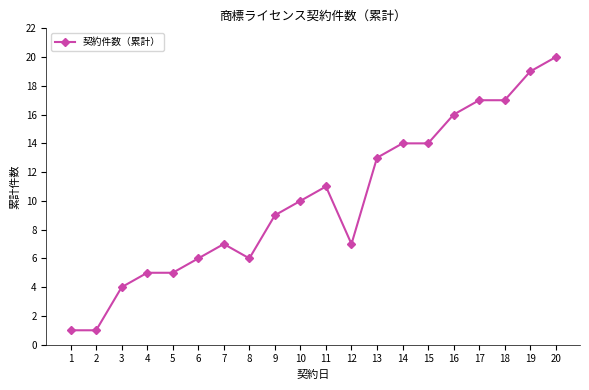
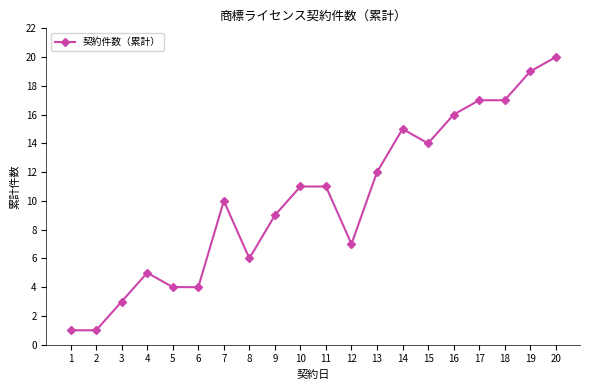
  {
    "1": 1,
    "2": 1,
-   "3": 4,
+   "3": 3,
    "4": 5,
-   "5": 5,
-   "6": 6,
-   "7": 7,
+   "5": 4,
+   "6": 4,
+   "7": 10,
    "8": 6,
    "9": 9,
-   "10": 10,
+   "10": 11,
    "11": 11,
    "12": 7,
-   "13": 13,
-   "14": 14,
+   "13": 12,
+   "14": 15,
    "15": 14,
    "16": 16,
    "17": 17,
    "18": 17,
    "19": 19,
    "20": 20
  }
